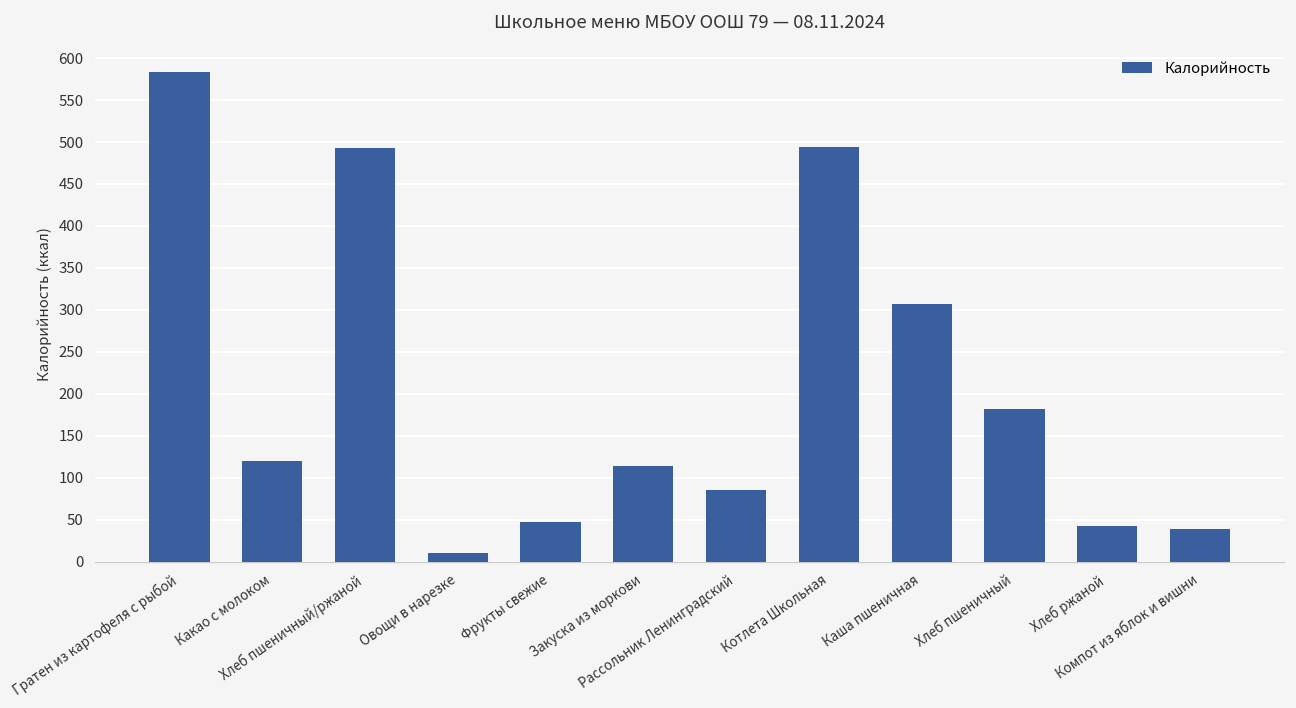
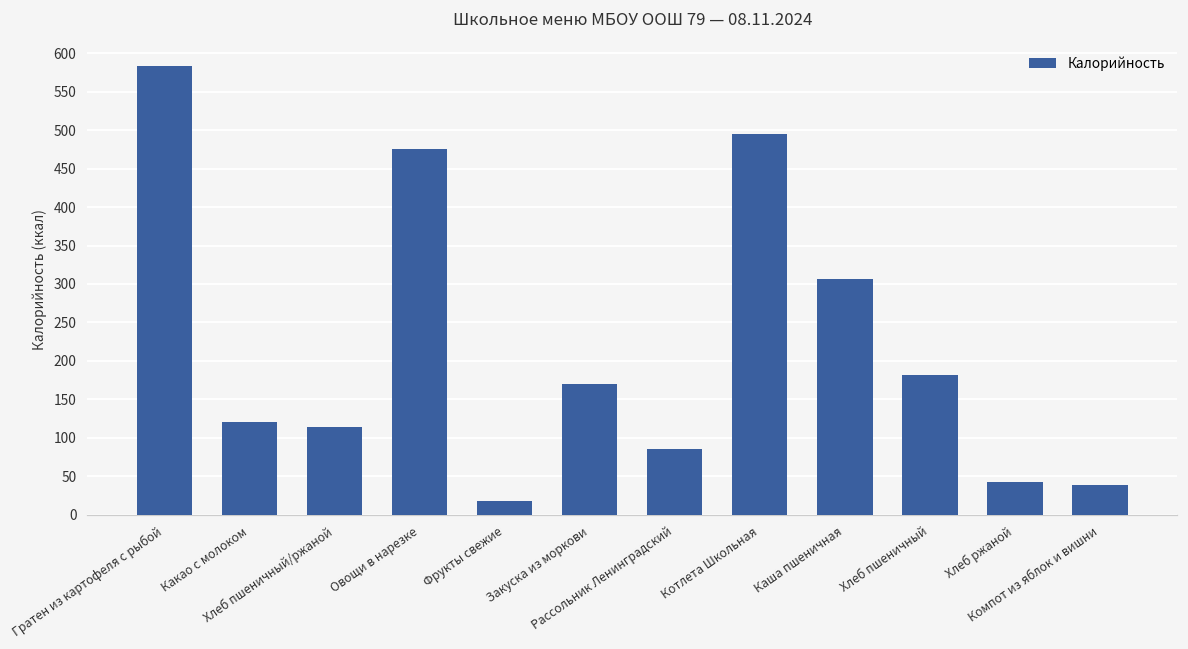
  {
    "Гратен из картофеля с рыбой": 580,
    "Какао с молоком": 120,
-   "Хлеб пшеничный/ржаной": 490,
-   "Овощи в нарезке": 10,
-   "Фрукты свежие": 50,
-   "Закуска из моркови": 110,
+   "Хлеб пшеничный/ржаной": 110,
+   "Овощи в нарезке": 480,
+   "Фрукты свежие": 20,
+   "Закуска из моркови": 170,
    "Рассольник Ленинградский": 90,
    "Котлета Школьная": 490,
    "Каша пшеничная": 310,
    "Хлеб пшеничный": 180,
    "Хлеб ржаной": 40,
    "Компот из яблок и вишни": 40
  }
